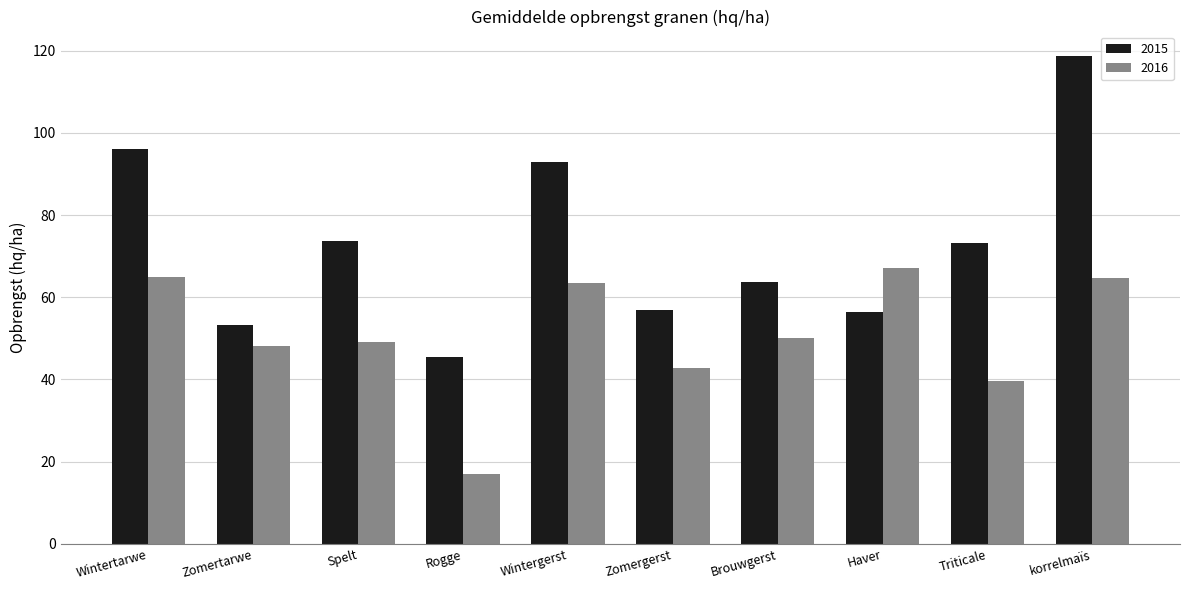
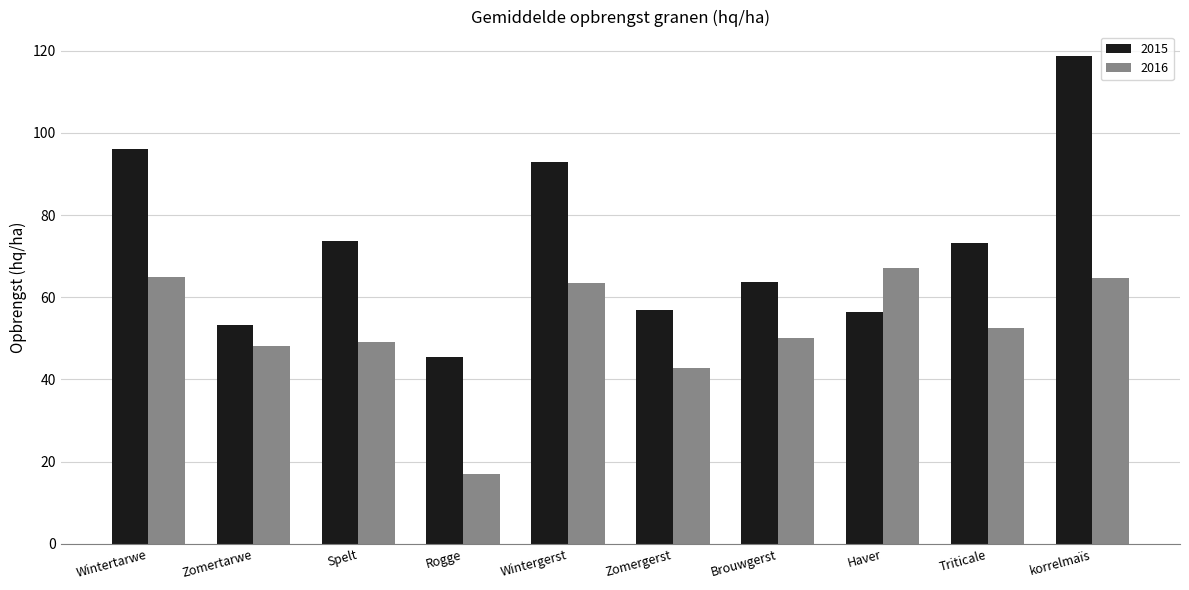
  {
    "2015": {
      "Wintertarwe": 96,
      "Zomertarwe": 53,
      "Spelt": 74,
      "Rogge": 45,
      "Wintergerst": 93,
      "Zomergerst": 57,
      "Brouwgerst": 64,
      "Haver": 57,
      "Triticale": 73,
      "korrelmaïs": 119
    },
    "2016": {
      "Wintertarwe": 65,
      "Zomertarwe": 48,
      "Spelt": 49,
      "Rogge": 17,
      "Wintergerst": 63,
      "Zomergerst": 43,
      "Brouwgerst": 50,
      "Haver": 67,
-     "Triticale": 40,
+     "Triticale": 53,
      "korrelmaïs": 65
    }
  }
